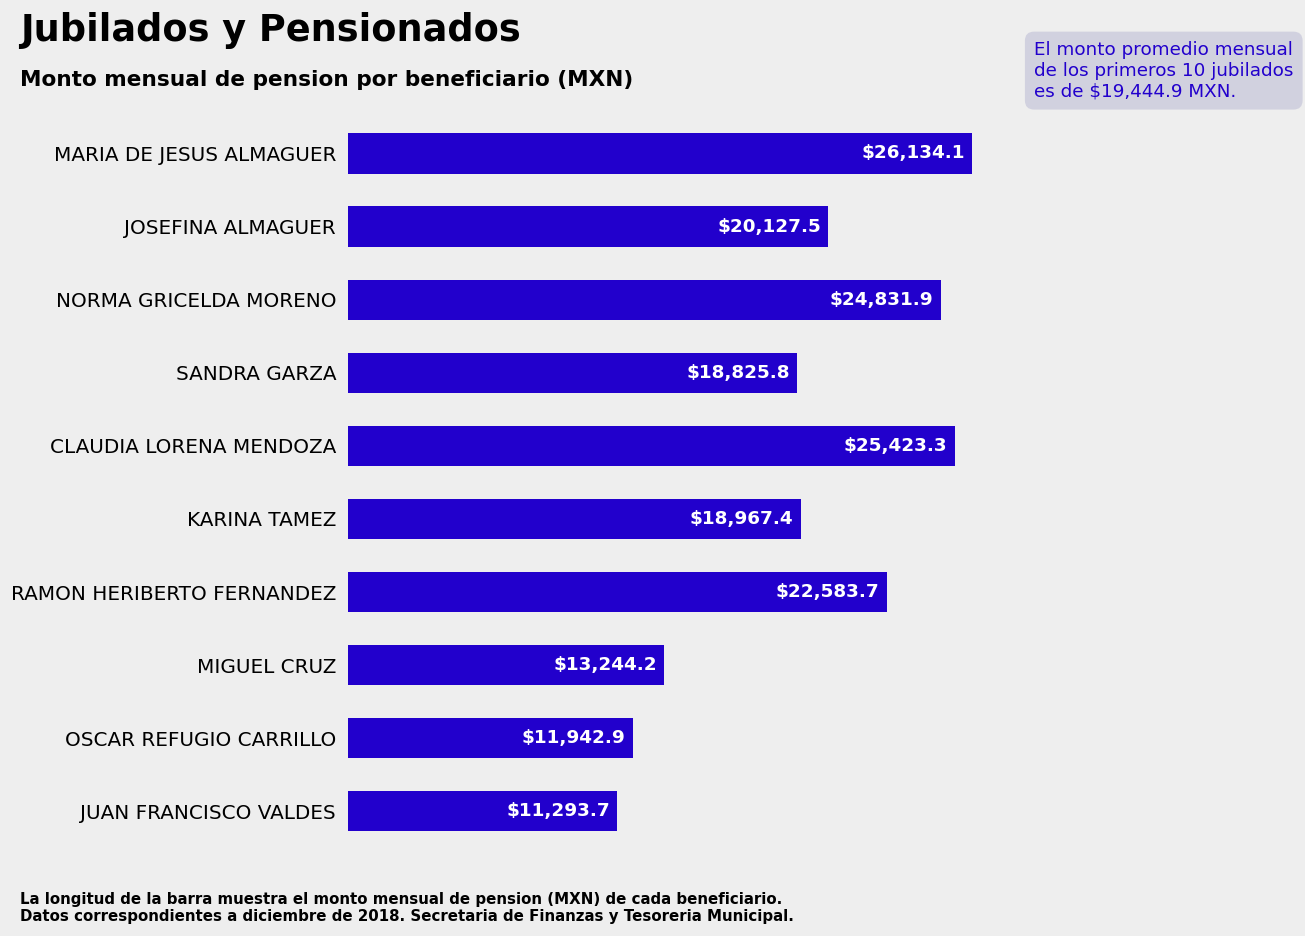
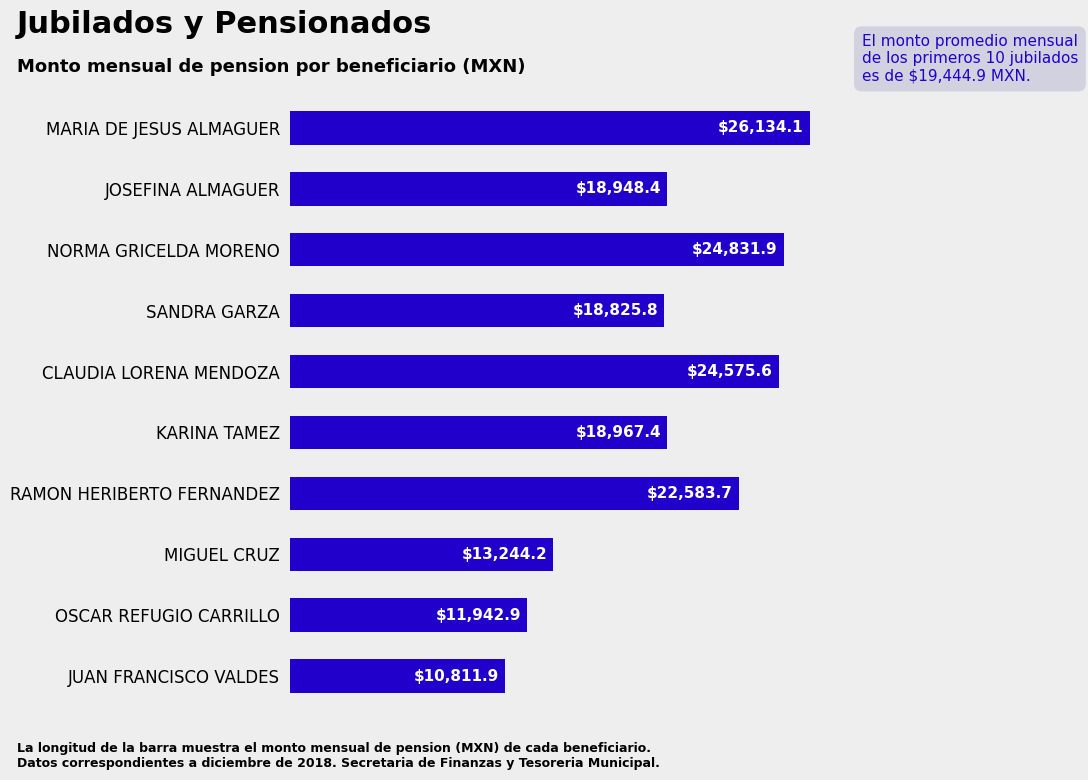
  {
    "MARIA DE JESUS ALMAGUER": "$26,134.1",
-   "JOSEFINA ALMAGUER": "$20,127.5",
+   "JOSEFINA ALMAGUER": "$18,948.4",
    "NORMA GRICELDA MORENO": "$24,831.9",
    "SANDRA GARZA": "$18,825.8",
-   "CLAUDIA LORENA MENDOZA": "$25,423.3",
+   "CLAUDIA LORENA MENDOZA": "$24,575.6",
    "KARINA TAMEZ": "$18,967.4",
    "RAMON HERIBERTO FERNANDEZ": "$22,583.7",
    "MIGUEL CRUZ": "$13,244.2",
    "OSCAR REFUGIO CARRILLO": "$11,942.9",
-   "JUAN FRANCISCO VALDES": "$11,293.7"
+   "JUAN FRANCISCO VALDES": "$10,811.9"
  }
